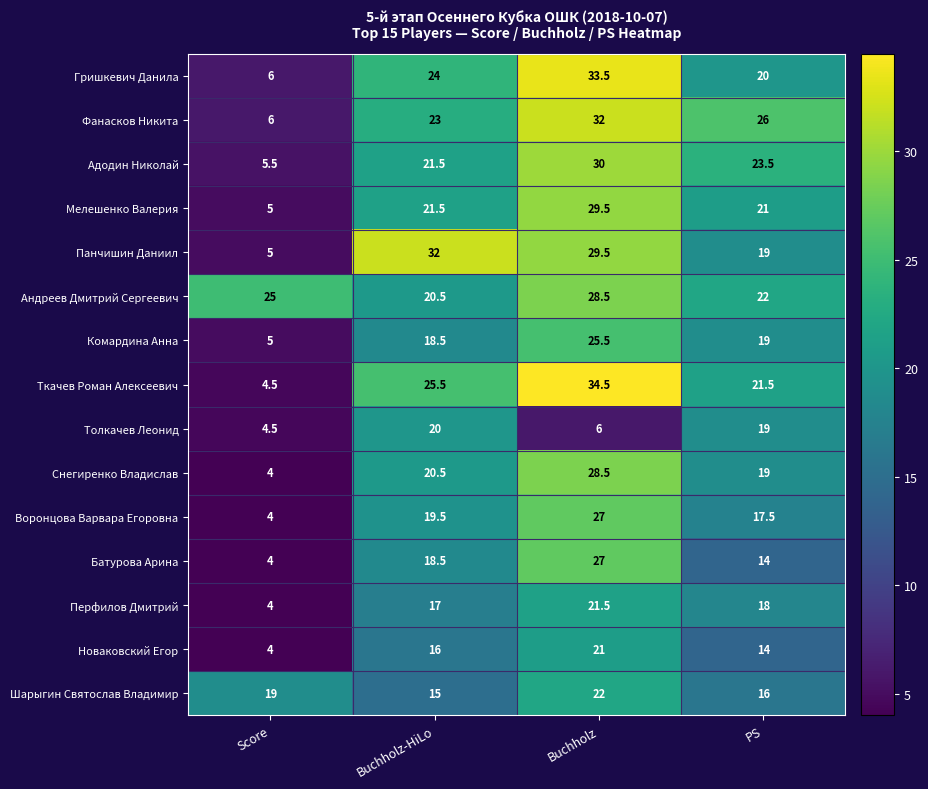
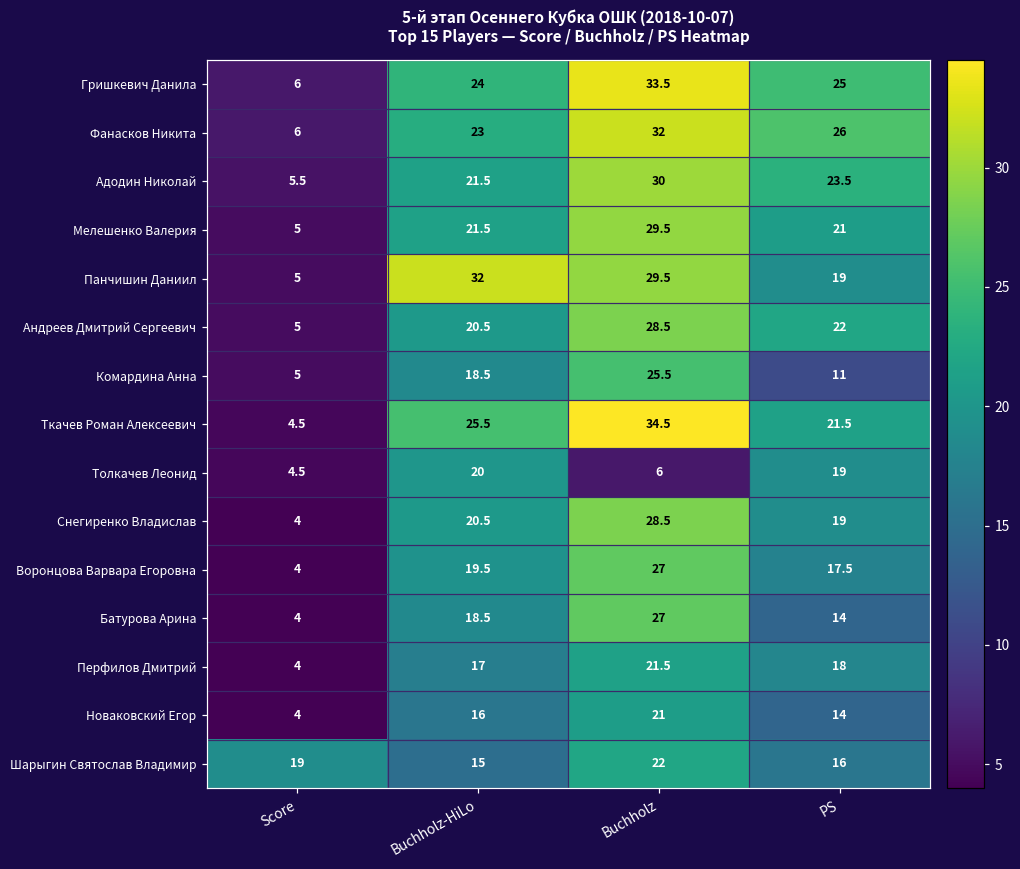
  {
    "Гришкевич Данила": {
      "Score": 6,
      "Buchholz-HiLo": 24,
      "Buchholz": 33.5,
-     "PS": 20
+     "PS": 25
    },
    "Фанасков Никита": {
      "Score": 6,
      "Buchholz-HiLo": 23,
      "Buchholz": 32,
      "PS": 26
    },
    "Адодин Николай": {
      "Score": 5.5,
      "Buchholz-HiLo": 21.5,
      "Buchholz": 30,
      "PS": 23.5
    },
    "Мелешенко Валерия": {
      "Score": 5,
      "Buchholz-HiLo": 21.5,
      "Buchholz": 29.5,
      "PS": 21
    },
    "Панчишин Даниил": {
      "Score": 5,
      "Buchholz-HiLo": 32,
      "Buchholz": 29.5,
      "PS": 19
    },
    "Андреев Дмитрий Сергеевич": {
-     "Score": 25,
+     "Score": 5,
      "Buchholz-HiLo": 20.5,
      "Buchholz": 28.5,
      "PS": 22
    },
    "Комардина Анна": {
      "Score": 5,
      "Buchholz-HiLo": 18.5,
      "Buchholz": 25.5,
-     "PS": 19
+     "PS": 11
    },
    "Ткачев Роман Алексеевич": {
      "Score": 4.5,
      "Buchholz-HiLo": 25.5,
      "Buchholz": 34.5,
      "PS": 21.5
    },
    "Толкачев Леонид": {
      "Score": 4.5,
      "Buchholz-HiLo": 20,
      "Buchholz": 6,
      "PS": 19
    },
    "Снегиренко Владислав": {
      "Score": 4,
      "Buchholz-HiLo": 20.5,
      "Buchholz": 28.5,
      "PS": 19
    },
    "Воронцова Варвара Егоровна": {
      "Score": 4,
      "Buchholz-HiLo": 19.5,
      "Buchholz": 27,
      "PS": 17.5
    },
    "Батурова Арина": {
      "Score": 4,
      "Buchholz-HiLo": 18.5,
      "Buchholz": 27,
      "PS": 14
    },
    "Перфилов Дмитрий": {
      "Score": 4,
      "Buchholz-HiLo": 17,
      "Buchholz": 21.5,
      "PS": 18
    },
    "Новаковский Егор": {
      "Score": 4,
      "Buchholz-HiLo": 16,
      "Buchholz": 21,
      "PS": 14
    },
    "Шарыгин Святослав Владимир": {
      "Score": 19,
      "Buchholz-HiLo": 15,
      "Buchholz": 22,
      "PS": 16
    }
  }
